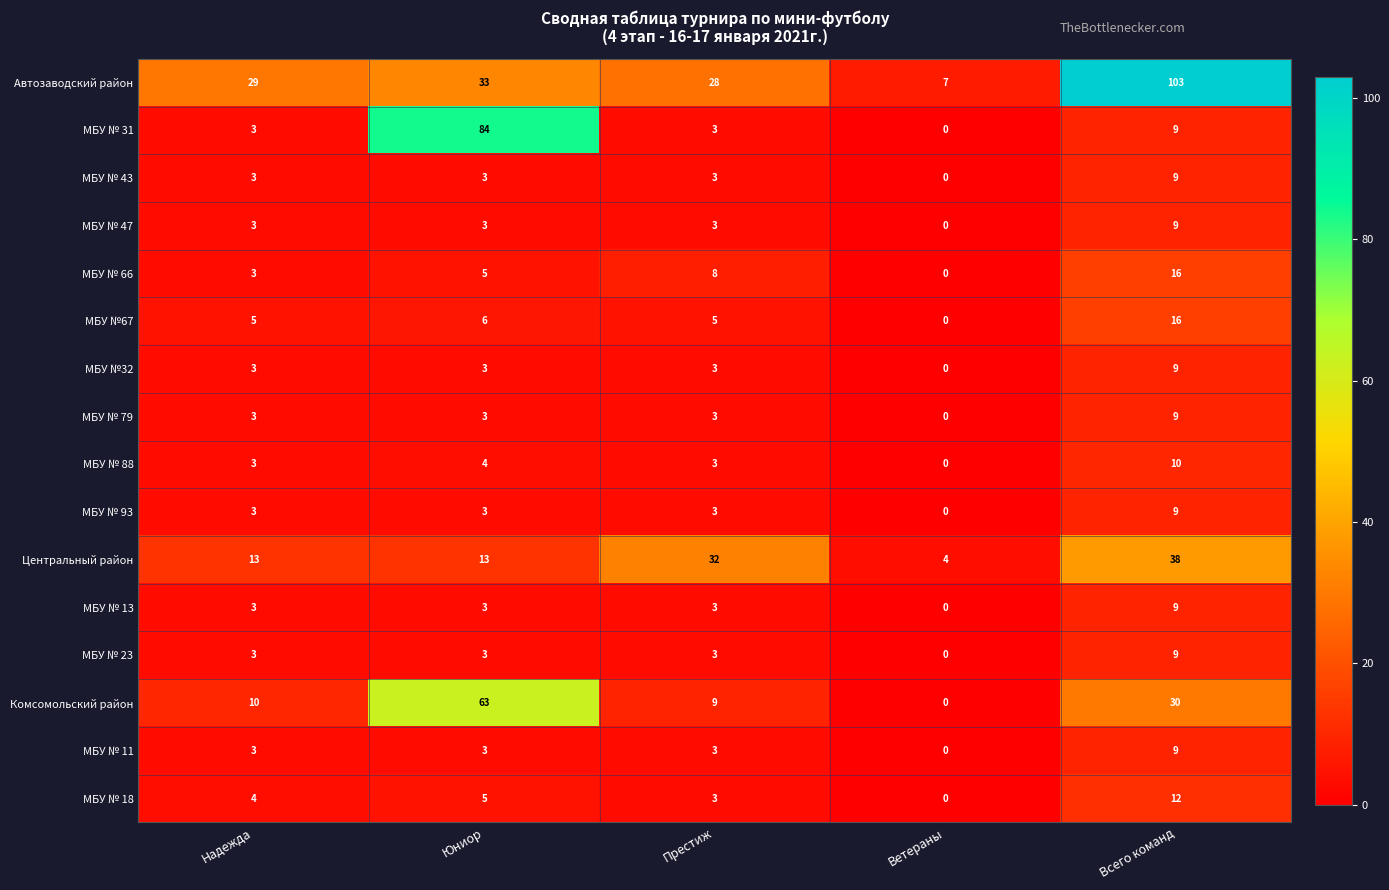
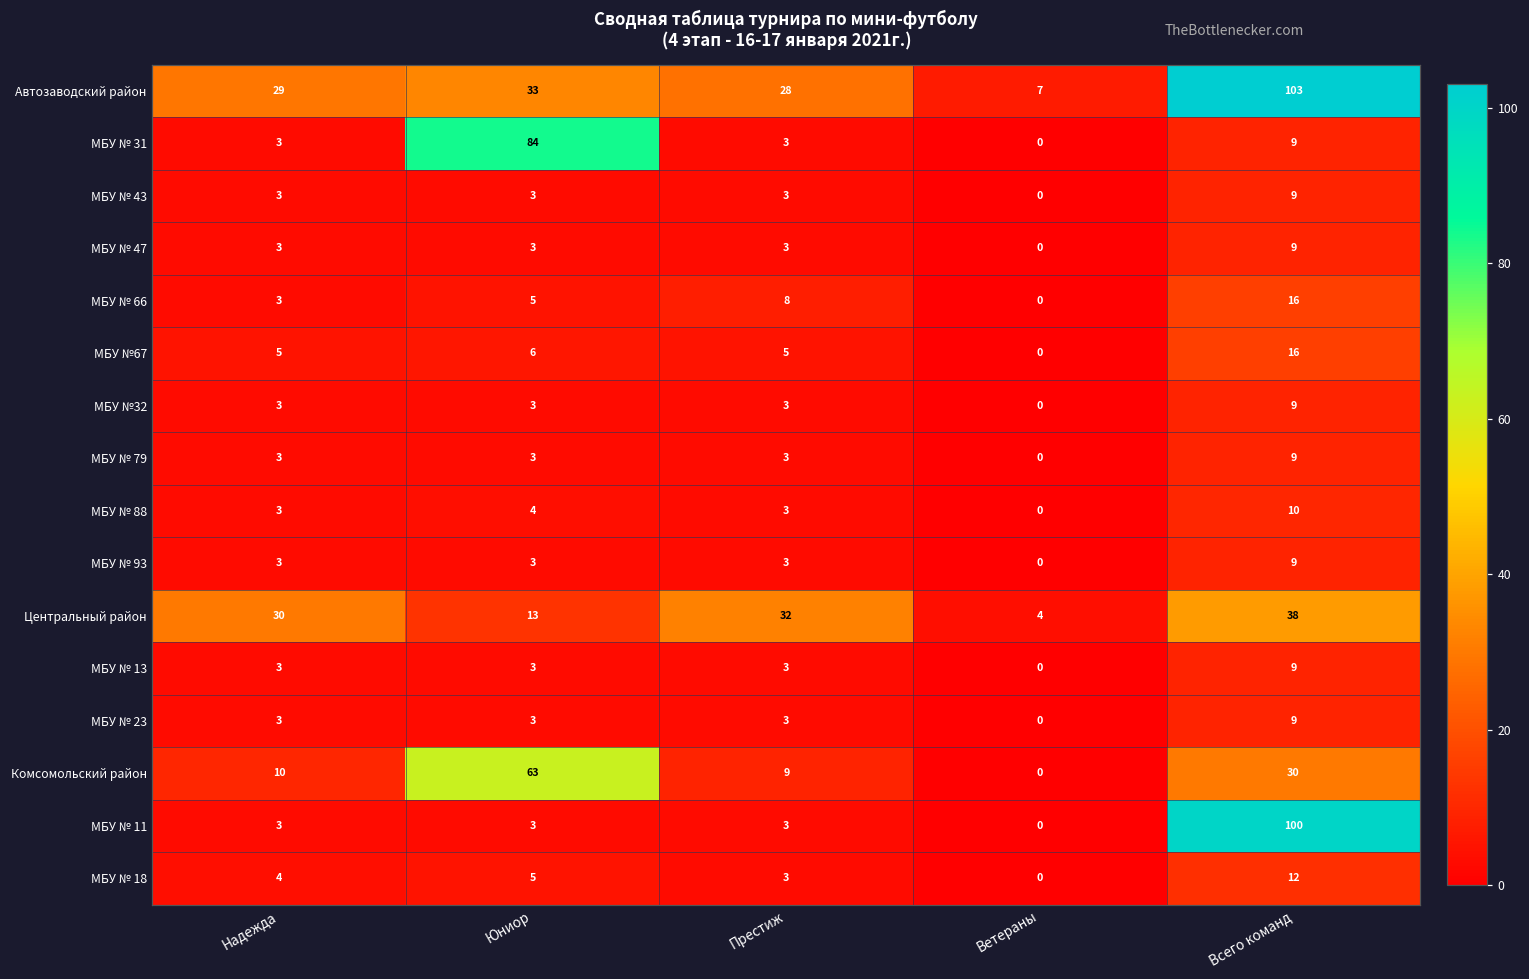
  {
    "Автозаводский район": {
      "Надежда": 29,
      "Юниор": 33,
      "Престиж": 28,
      "Ветераны": 7,
      "Всего команд": 103
    },
    "МБУ № 31": {
      "Надежда": 3,
      "Юниор": 84,
      "Престиж": 3,
      "Ветераны": 0,
      "Всего команд": 9
    },
    "МБУ № 43": {
      "Надежда": 3,
      "Юниор": 3,
      "Престиж": 3,
      "Ветераны": 0,
      "Всего команд": 9
    },
    "МБУ № 47": {
      "Надежда": 3,
      "Юниор": 3,
      "Престиж": 3,
      "Ветераны": 0,
      "Всего команд": 9
    },
    "МБУ № 66": {
      "Надежда": 3,
      "Юниор": 5,
      "Престиж": 8,
      "Ветераны": 0,
      "Всего команд": 16
    },
    "МБУ №67": {
      "Надежда": 5,
      "Юниор": 6,
      "Престиж": 5,
      "Ветераны": 0,
      "Всего команд": 16
    },
    "МБУ №32": {
      "Надежда": 3,
      "Юниор": 3,
      "Престиж": 3,
      "Ветераны": 0,
      "Всего команд": 9
    },
    "МБУ № 79": {
      "Надежда": 3,
      "Юниор": 3,
      "Престиж": 3,
      "Ветераны": 0,
      "Всего команд": 9
    },
    "МБУ № 88": {
      "Надежда": 3,
      "Юниор": 4,
      "Престиж": 3,
      "Ветераны": 0,
      "Всего команд": 10
    },
    "МБУ № 93": {
      "Надежда": 3,
      "Юниор": 3,
      "Престиж": 3,
      "Ветераны": 0,
      "Всего команд": 9
    },
    "Центральный район": {
-     "Надежда": 13,
+     "Надежда": 30,
      "Юниор": 13,
      "Престиж": 32,
      "Ветераны": 4,
      "Всего команд": 38
    },
    "МБУ № 13": {
      "Надежда": 3,
      "Юниор": 3,
      "Престиж": 3,
      "Ветераны": 0,
      "Всего команд": 9
    },
    "МБУ № 23": {
      "Надежда": 3,
      "Юниор": 3,
      "Престиж": 3,
      "Ветераны": 0,
      "Всего команд": 9
    },
    "Комсомольский район": {
      "Надежда": 10,
      "Юниор": 63,
      "Престиж": 9,
      "Ветераны": 0,
      "Всего команд": 30
    },
    "МБУ № 11": {
      "Надежда": 3,
      "Юниор": 3,
      "Престиж": 3,
      "Ветераны": 0,
-     "Всего команд": 9
+     "Всего команд": 100
    },
    "МБУ № 18": {
      "Надежда": 4,
      "Юниор": 5,
      "Престиж": 3,
      "Ветераны": 0,
      "Всего команд": 12
    }
  }
